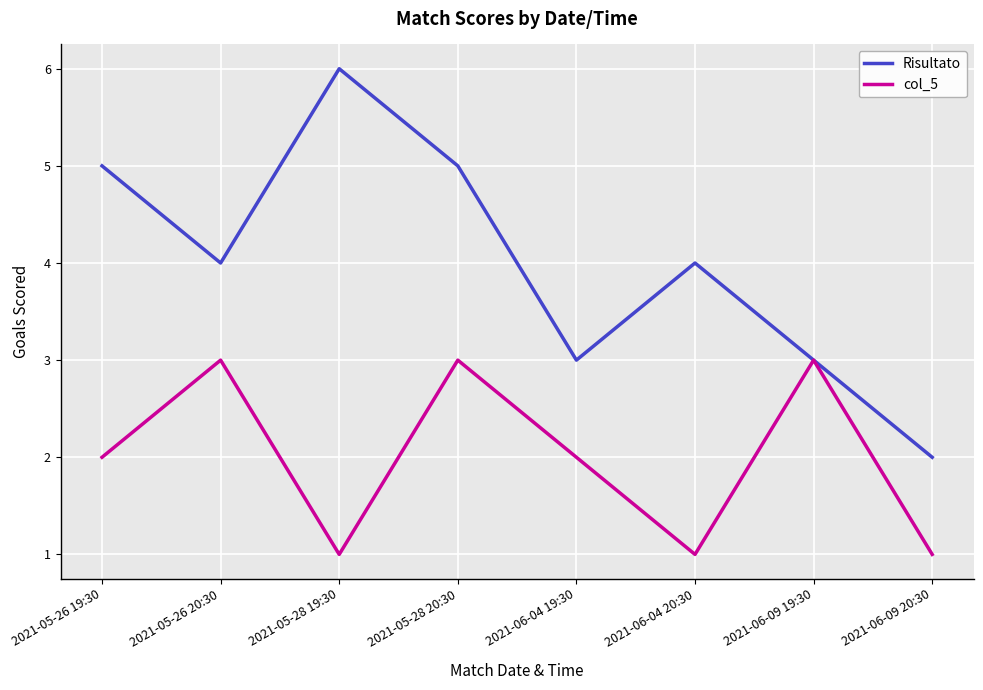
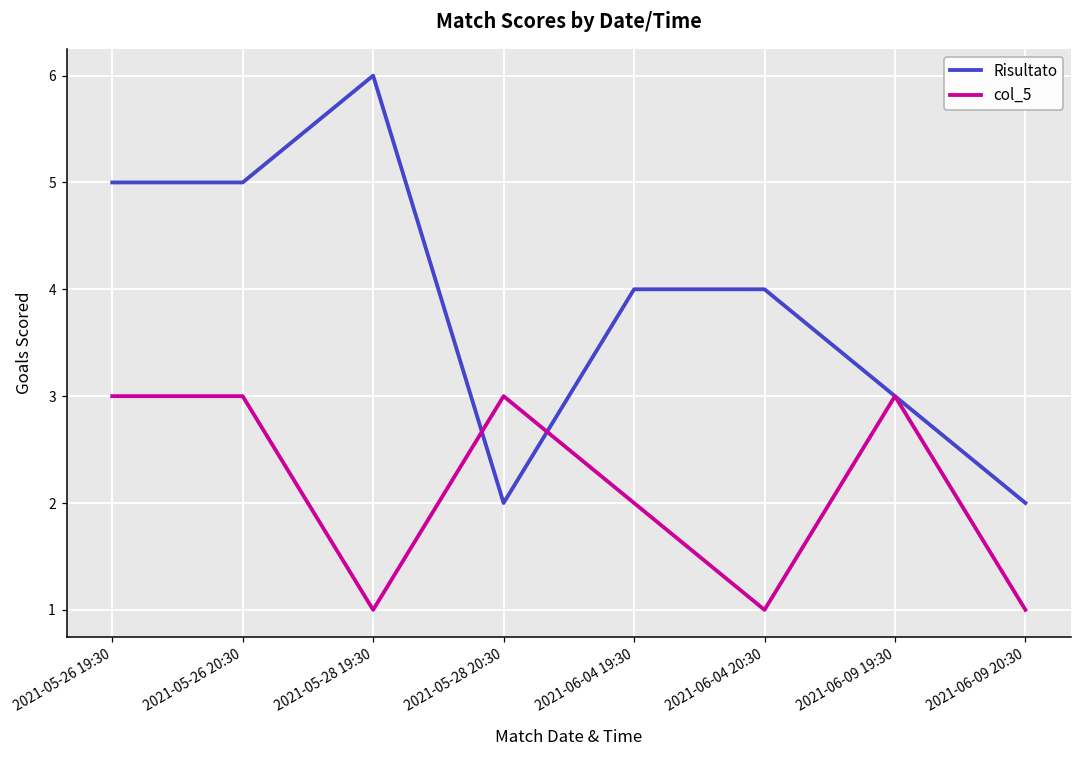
  {
    "Risultato": {
      "2021-05-26 19:30": 5,
-     "2021-05-26 20:30": 4,
+     "2021-05-26 20:30": 5,
      "2021-05-28 19:30": 6,
-     "2021-05-28 20:30": 5,
-     "2021-06-04 19:30": 3,
+     "2021-05-28 20:30": 2,
+     "2021-06-04 19:30": 4,
      "2021-06-04 20:30": 4,
      "2021-06-09 20:30": 2
    },
    "col_5": {
-     "2021-05-26 19:30": 2,
+     "2021-05-26 19:30": 3,
      "2021-05-26 20:30": 3,
      "2021-05-28 19:30": 1,
      "2021-05-28 20:30": 3,
      "2021-06-04 19:30": 2,
      "2021-06-04 20:30": 1,
      "2021-06-09 20:30": 1
    }
  }
